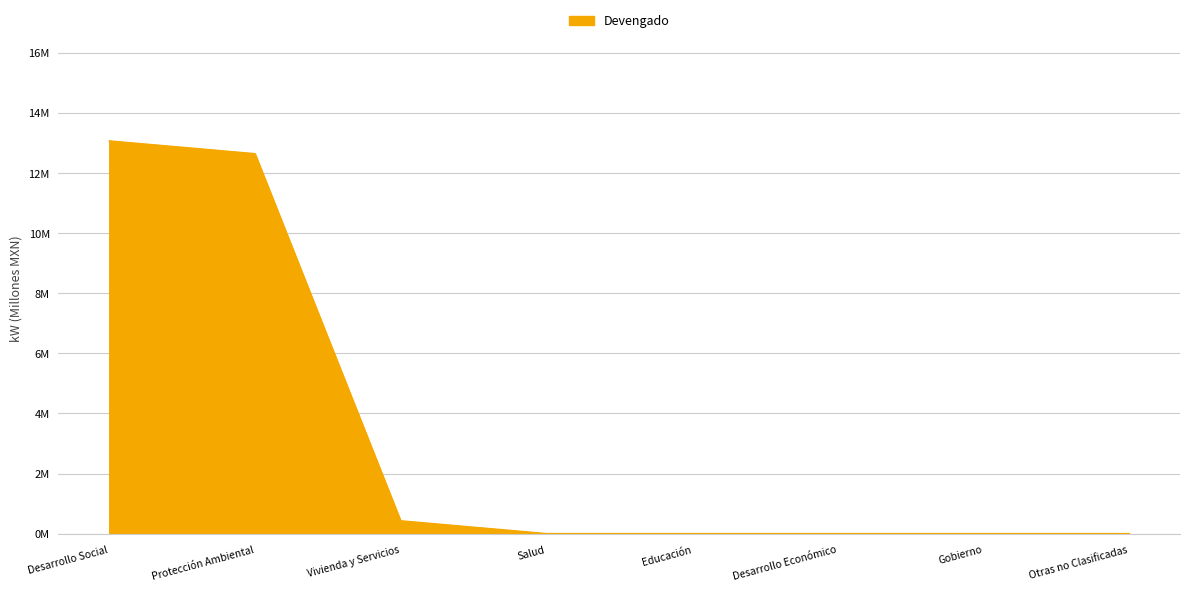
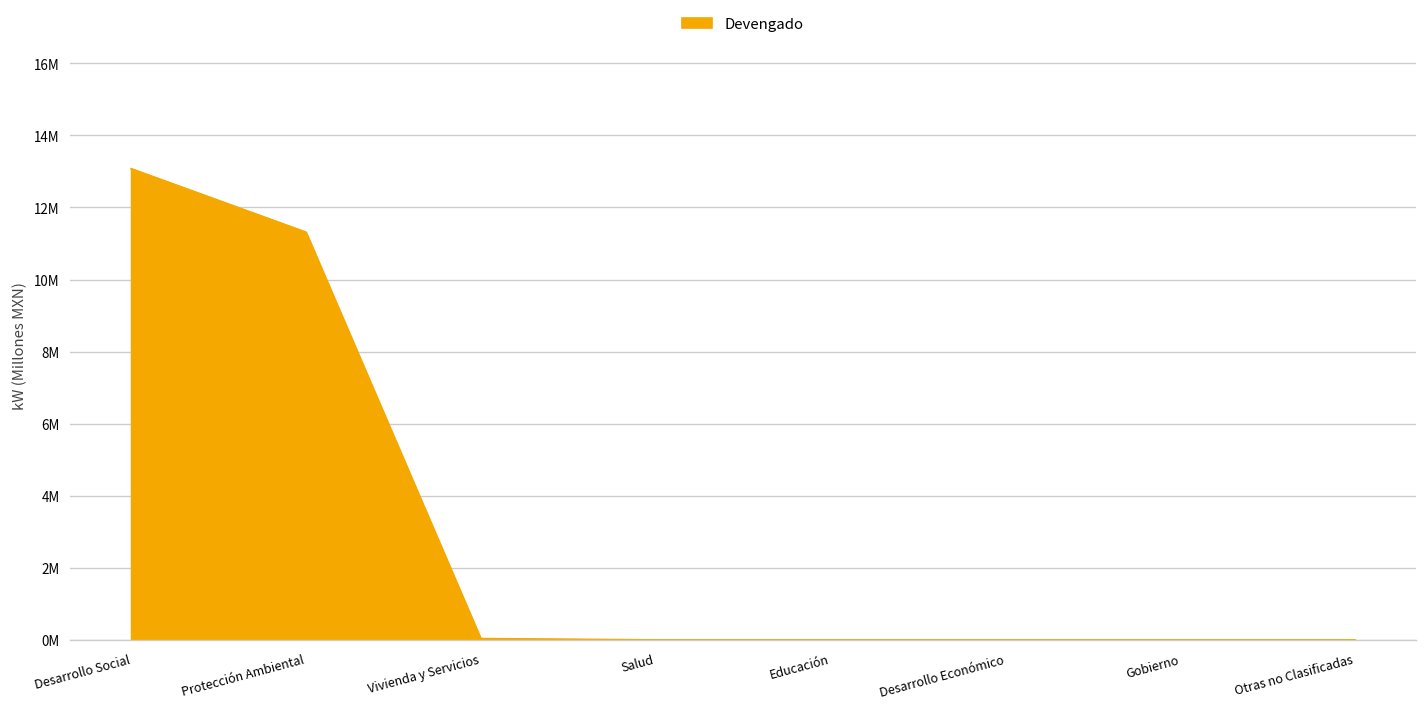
  {
    "Desarrollo Social": 13100000,
-   "Protección Ambiental": 12700000,
-   "Vivienda y Servicios": 400000,
+   "Protección Ambiental": 11300000,
+   "Vivienda y Servicios": 0,
    "Salud": 0,
    "Educación": 0,
    "Desarrollo Económico": 0,
    "Gobierno": 0,
    "Otras no Clasificadas": 0
  }
